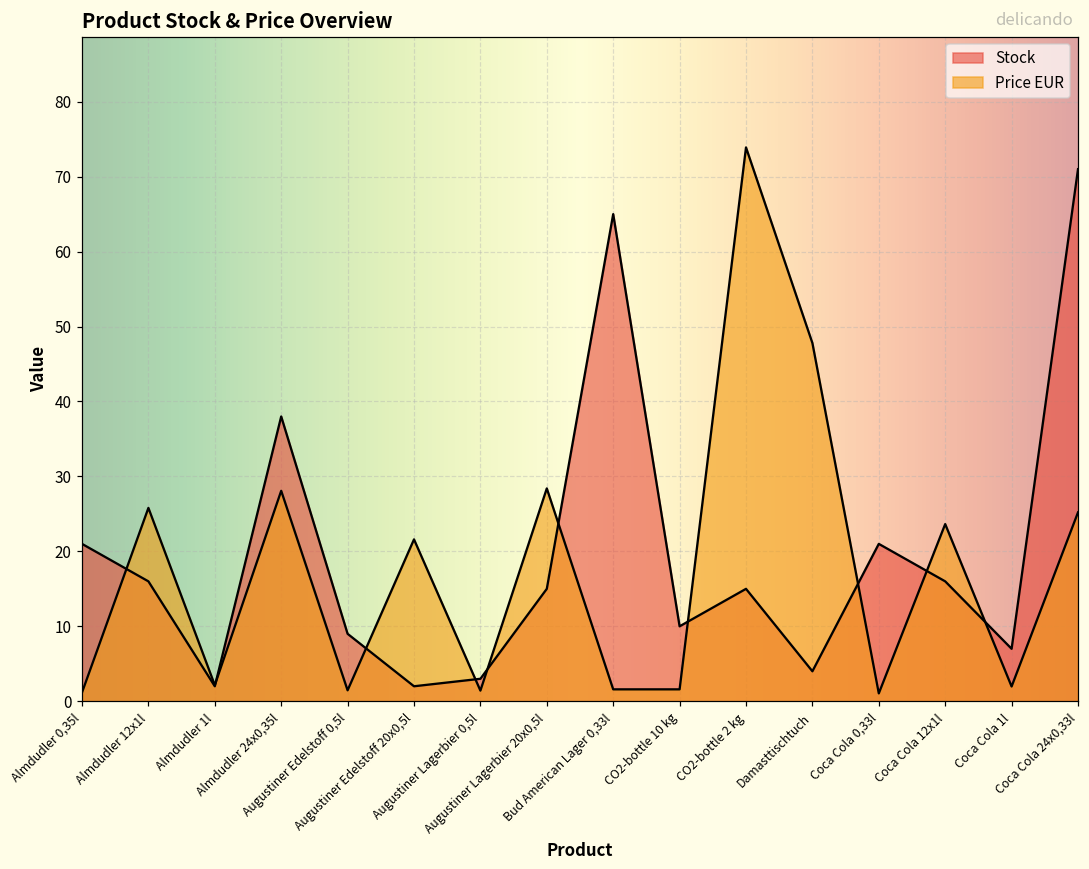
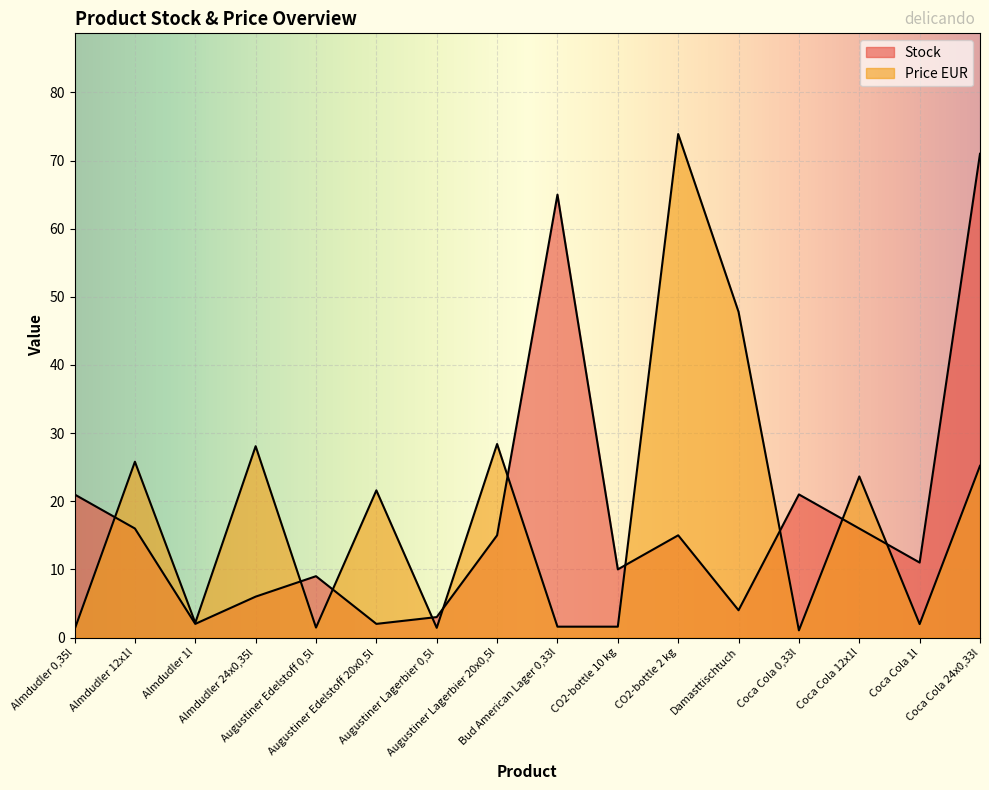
  {
    "Stock": {
      "Almdudler 0,35l": 21,
      "Almdudler 12x1l": 16,
-     "Almdudler 24x0,35l": 38,
+     "Almdudler 24x0,35l": 6,
      "Augustiner Edelstoff 0,5l": 9,
      "Augustiner Edelstoff 20x0,5l": 2,
      "Augustiner Lagerbier 0,5l": 3,
      "Augustiner Lagerbier 20x0,5l": 15,
      "Bud American Lager 0,33l": 65,
      "CO2-bottle 10 kg": 10,
      "CO2-bottle 2 kg": 15,
      "Damasttischtuch": 4,
      "Coca Cola 0,33l": 21,
      "Coca Cola 12x1l": 16,
-     "Coca Cola 1l": 7,
+     "Coca Cola 1l": 11,
      "Coca Cola 24x0,33l": 71
    },
    "Price EUR": {
      "Almdudler 0,35l": 1,
      "Almdudler 12x1l": 26,
      "Almdudler 24x0,35l": 28,
      "Augustiner Edelstoff 0,5l": 1,
      "Augustiner Edelstoff 20x0,5l": 22,
      "Augustiner Lagerbier 0,5l": 1,
      "Augustiner Lagerbier 20x0,5l": 28,
      "Bud American Lager 0,33l": 2,
      "CO2-bottle 10 kg": 2,
      "CO2-bottle 2 kg": 74,
      "Damasttischtuch": 48,
      "Coca Cola 0,33l": 1,
      "Coca Cola 12x1l": 24,
      "Coca Cola 1l": 2,
      "Coca Cola 24x0,33l": 25
    }
  }
